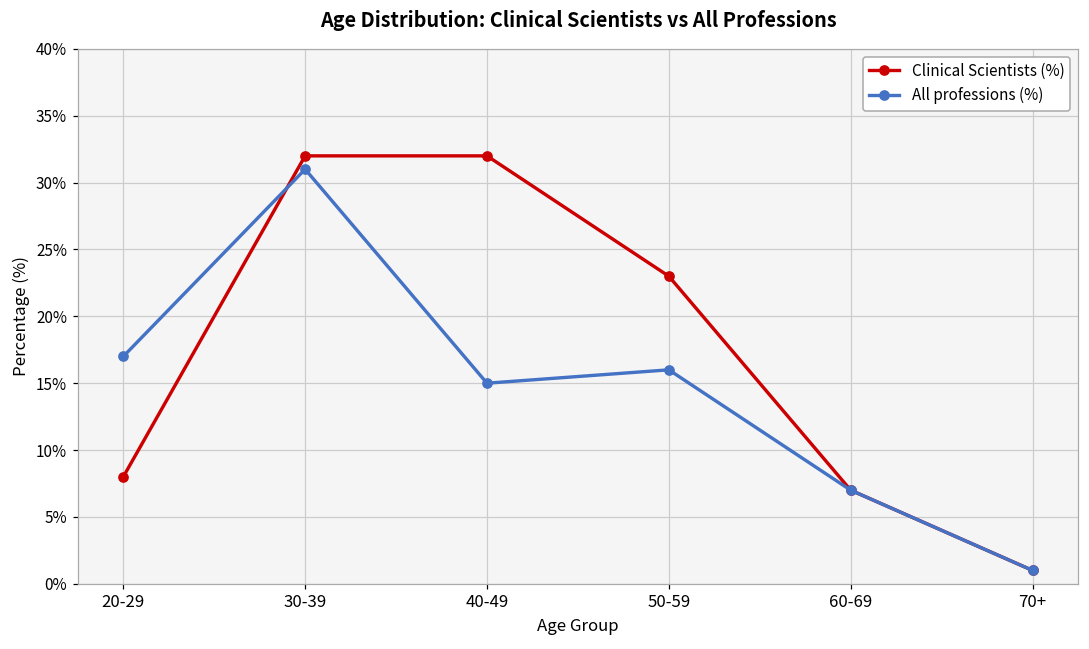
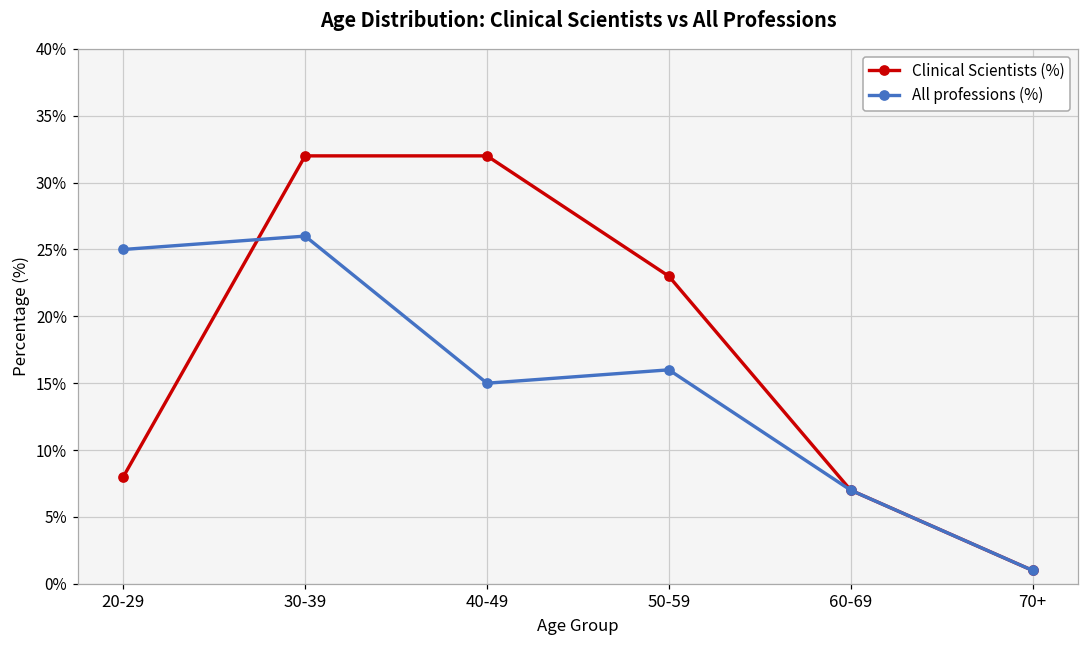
  {
    "Clinical Scientists (%)": {
      "20-29": "8%",
      "30-39": "32%",
      "40-49": "32%",
      "50-59": "23%"
    },
    "All professions (%)": {
-     "20-29": "17%",
-     "30-39": "31%",
+     "20-29": "25%",
+     "30-39": "26%",
      "40-49": "15%",
      "50-59": "16%"
    }
  }
